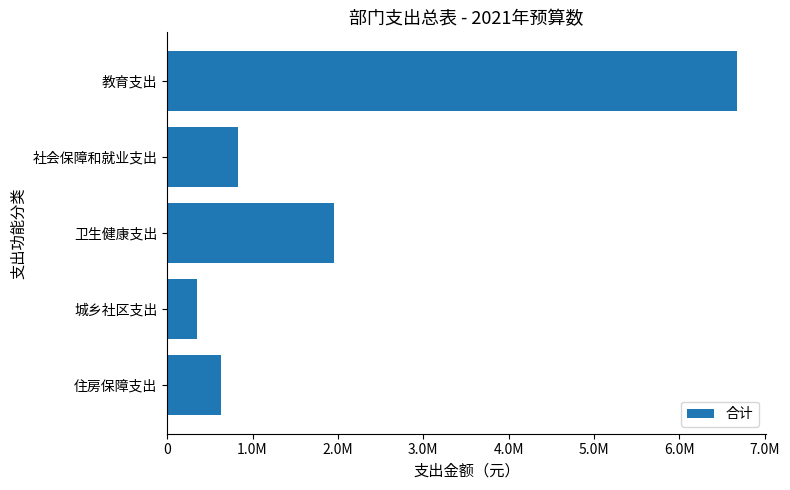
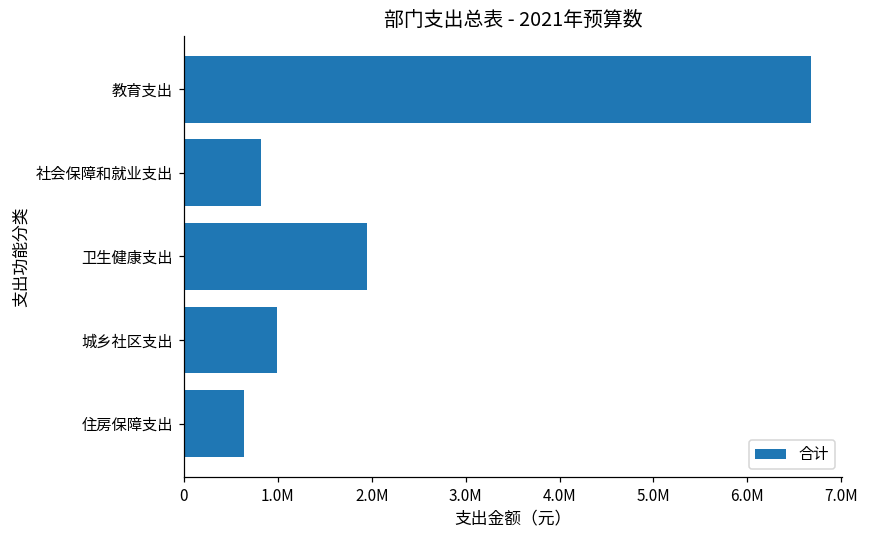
  {
    "教育支出": 6700000,
    "社会保障和就业支出": 800000,
    "卫生健康支出": 2000000,
-   "城乡社区支出": 400000,
+   "城乡社区支出": 1000000,
    "住房保障支出": 600000
  }
